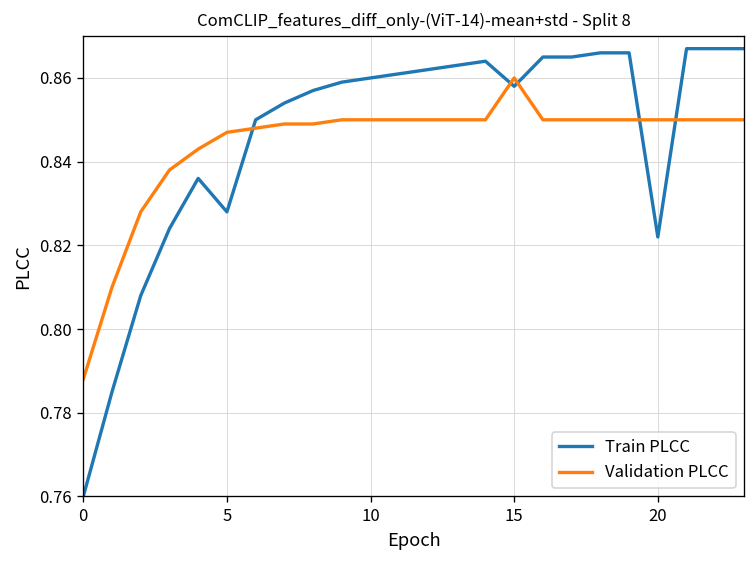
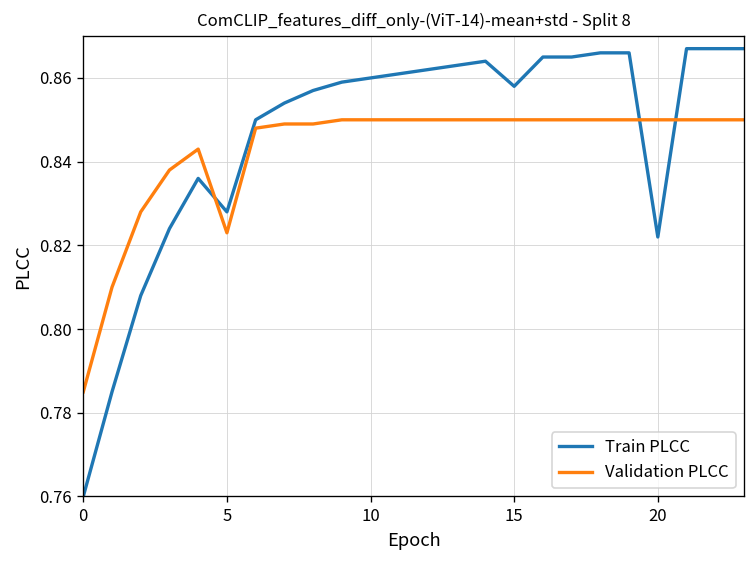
  {
    "Train PLCC": {
      "0": 0.760,
      "5": 0.828,
      "10": 0.860,
      "15": 0.858,
      "20": 0.822
    },
    "Validation PLCC": {
-     "0": 0.788,
-     "5": 0.847,
+     "0": 0.785,
+     "5": 0.823,
      "10": 0.850,
-     "15": 0.86,
+     "15": 0.85,
      "20": 0.850
    }
  }
